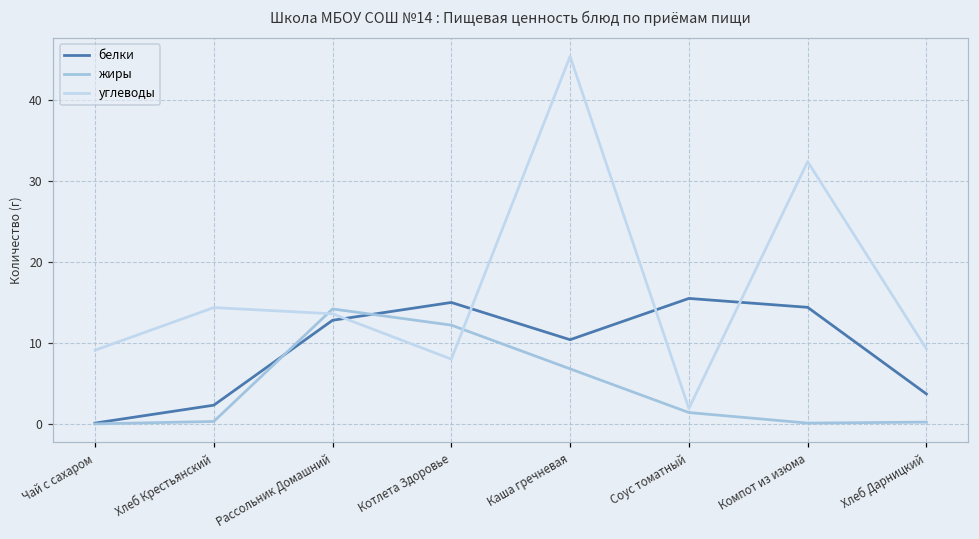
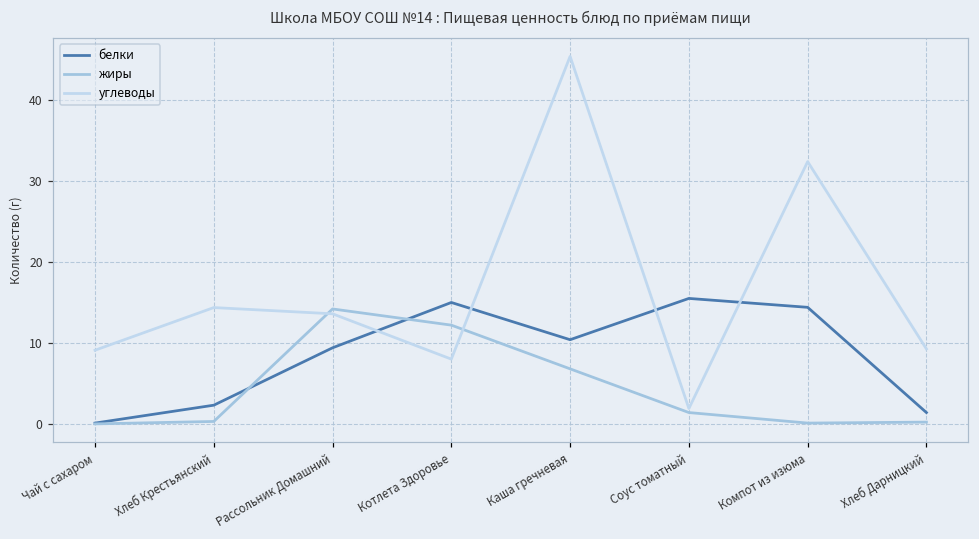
  {
    "белки": {
      "Хлеб Крестьянский": 2,
-     "Рассольник Домашний": 13,
+     "Рассольник Домашний": 9,
      "Котлета Здоровье": 15,
      "Каша гречневая": 10,
      "Соус томатный": 16,
      "Компот из изюма": 14,
-     "Хлеб Дарницкий": 4
+     "Хлеб Дарницкий": 1
    }
  }
